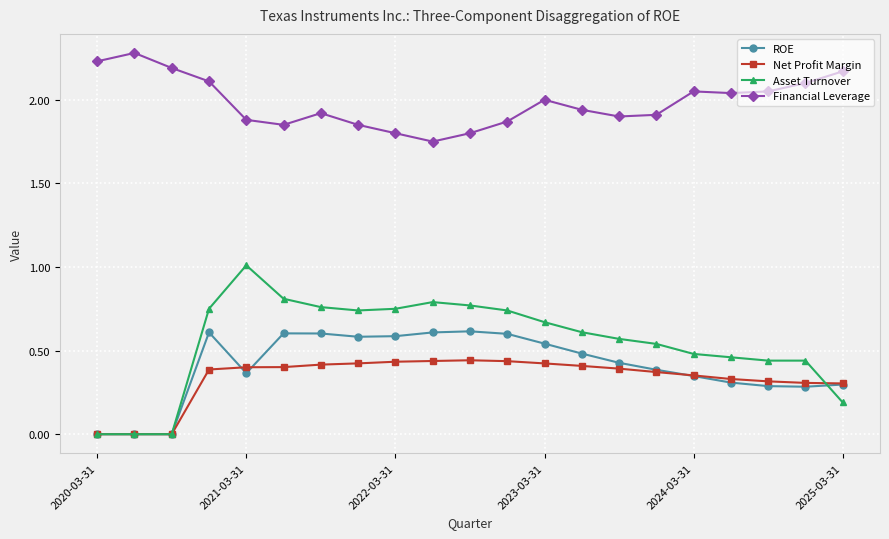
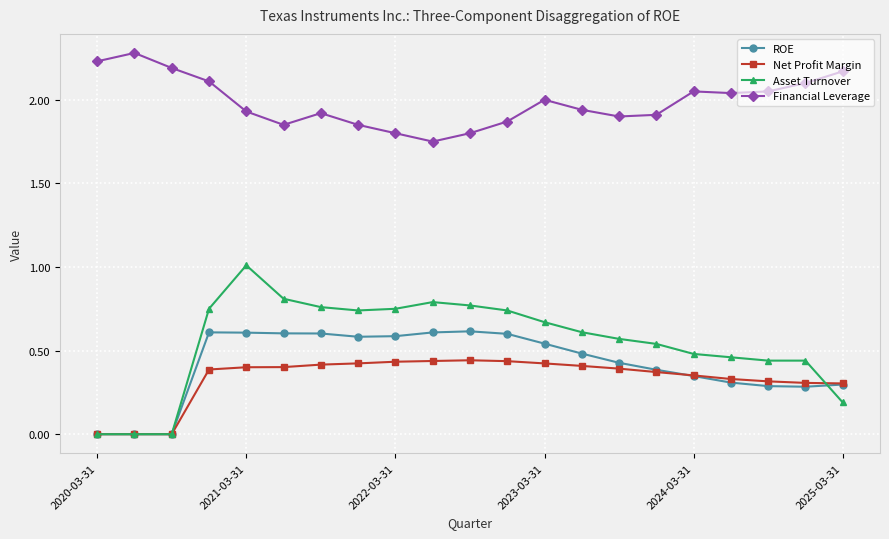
  {
    "ROE": {
-     "2021-03-31": 0.37,
+     "2021-03-31": 0.61,
      "2022-03-31": 0.59,
      "2023-03-31": 0.54
    },
    "Net Profit Margin": {
      "2021-03-31": 0.40,
      "2022-03-31": 0.43,
      "2023-03-31": 0.42
    },
    "Asset Turnover": {
      "2021-03-31": 1.01,
      "2022-03-31": 0.75,
      "2023-03-31": 0.67,
      "2024-03-31": 0.48,
      "2025-03-31": 0.19
    },
    "Financial Leverage": {
      "2020-03-31": 2.23,
-     "2021-03-31": 1.88,
+     "2021-03-31": 1.93,
      "2022-03-31": 1.80,
      "2023-03-31": 2.00,
      "2024-03-31": 2.05
    }
  }
